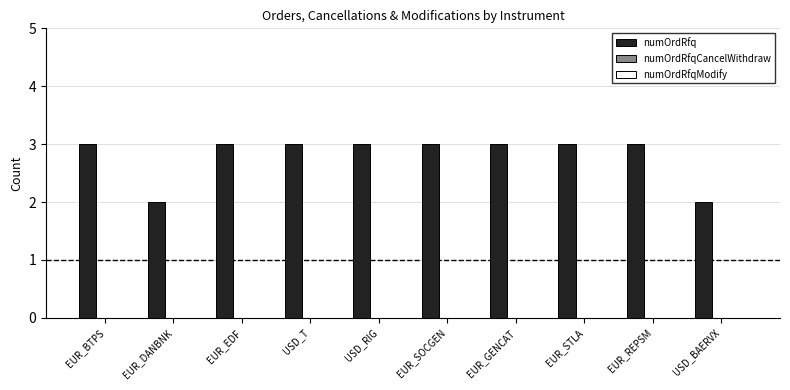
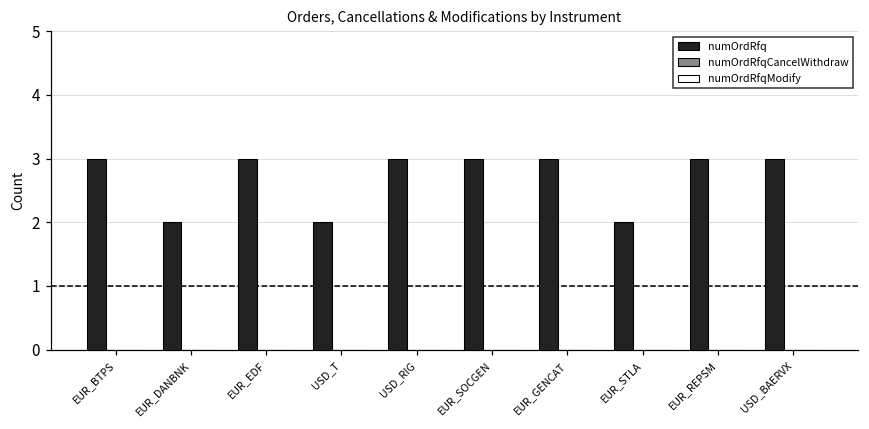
  {
    "numOrdRfq": {
      "EUR_BTPS": 3,
      "EUR_DANBNK": 2,
      "EUR_EDF": 3,
-     "USD_T": 3,
+     "USD_T": 2,
      "USD_RIG": 3,
      "EUR_SOCGEN": 3,
      "EUR_GENCAT": 3,
-     "EUR_STLA": 3,
+     "EUR_STLA": 2,
      "EUR_REPSM": 3,
-     "USD_BAERVX": 2
+     "USD_BAERVX": 3
    },
    "numOrdRfqCancelWithdraw": {
      "EUR_BTPS": 0,
      "EUR_DANBNK": 0,
      "EUR_EDF": 0,
      "USD_T": 0,
      "USD_RIG": 0,
      "EUR_SOCGEN": 0,
      "EUR_GENCAT": 0,
      "EUR_STLA": 0,
      "EUR_REPSM": 0,
      "USD_BAERVX": 0
    },
    "numOrdRfqModify": {
      "EUR_BTPS": 0,
      "EUR_DANBNK": 0,
      "EUR_EDF": 0,
      "USD_T": 0,
      "USD_RIG": 0,
      "EUR_SOCGEN": 0,
      "EUR_GENCAT": 0,
      "EUR_STLA": 0,
      "EUR_REPSM": 0,
      "USD_BAERVX": 0
    }
  }
